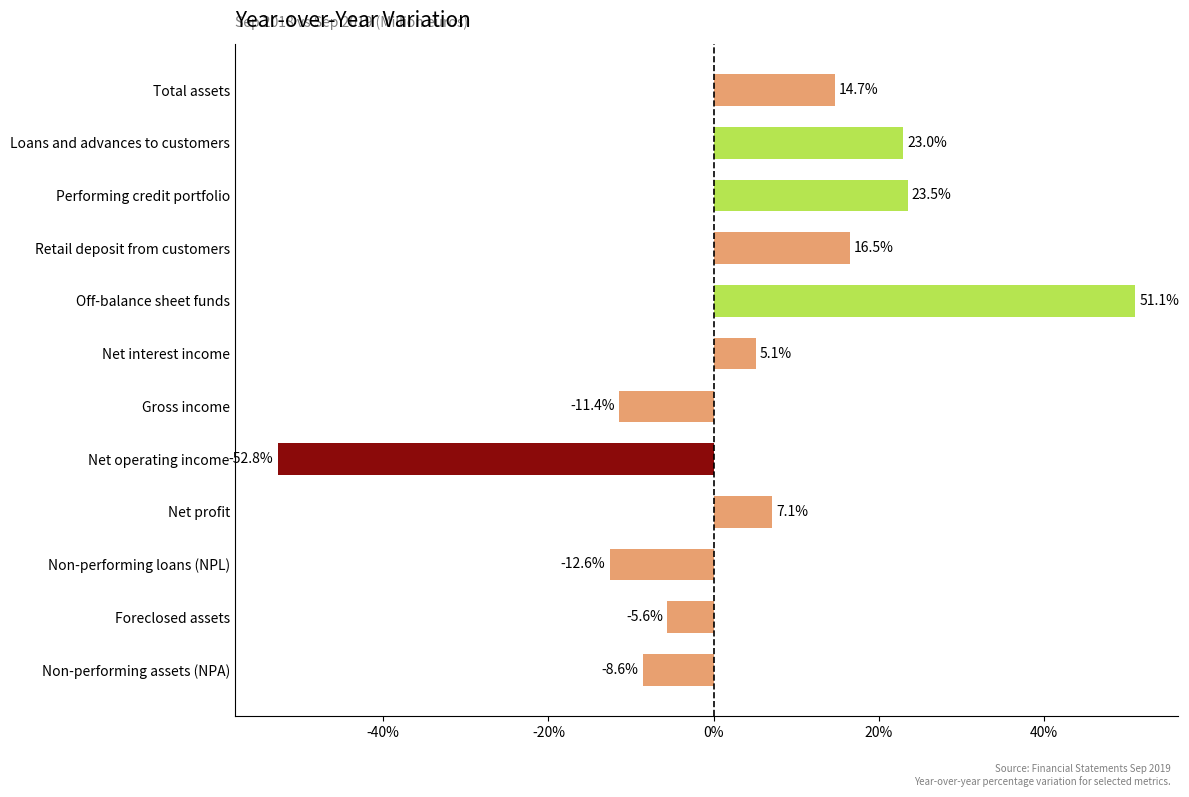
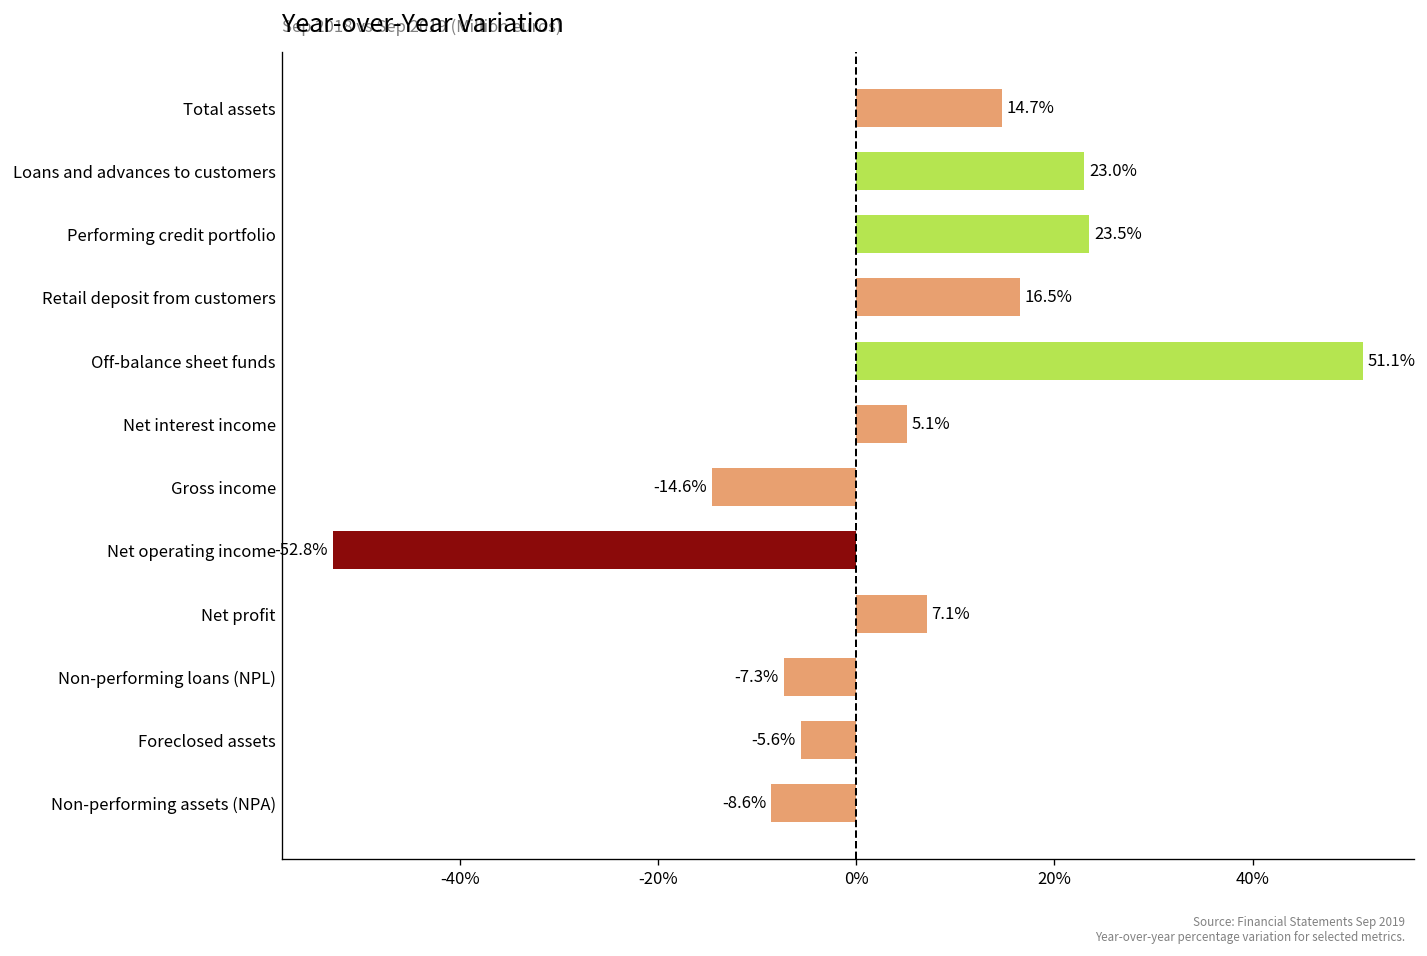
  {
    "Total assets": "14.7%",
    "Loans and advances to customers": "23.0%",
    "Performing credit portfolio": "23.5%",
    "Retail deposit from customers": "16.5%",
    "Off-balance sheet funds": "51.1%",
    "Net interest income": "5.1%",
-   "Gross income": "-11.4%",
+   "Gross income": "-14.6%",
    "Net operating income": "-52.8%",
    "Net profit": "7.1%",
-   "Non-performing loans (NPL)": "-12.6%",
+   "Non-performing loans (NPL)": "-7.3%",
    "Foreclosed assets": "-5.6%",
    "Non-performing assets (NPA)": "-8.6%"
  }
